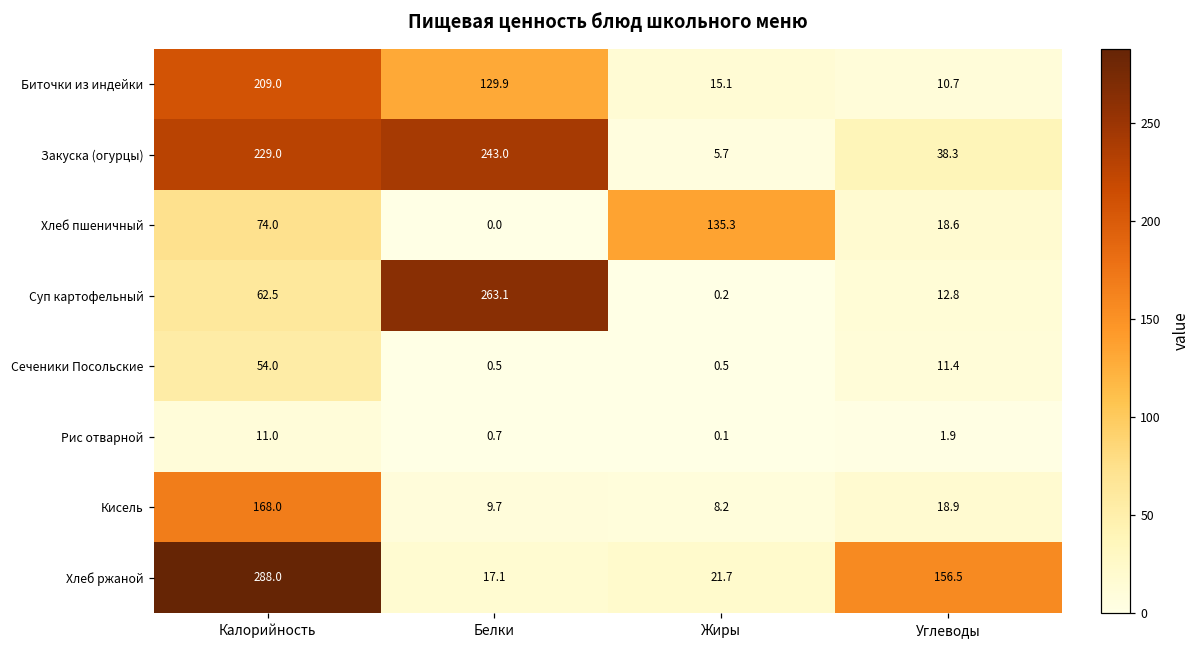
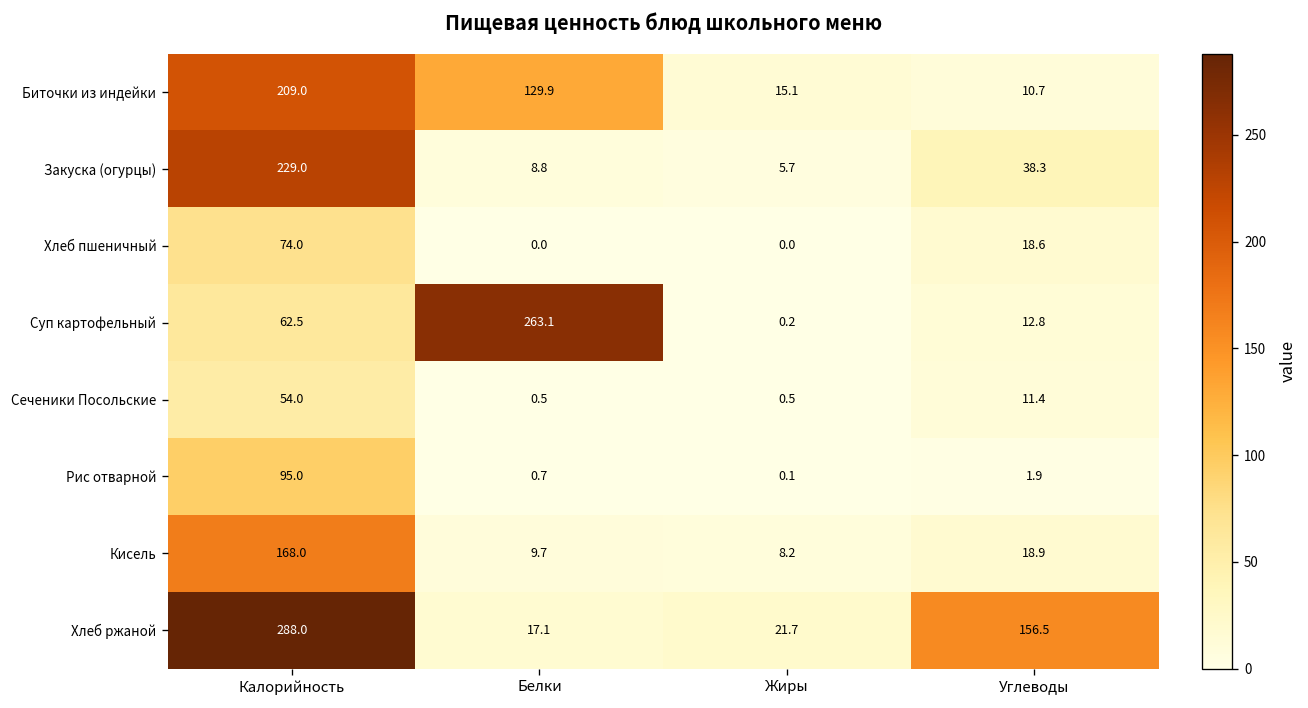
  {
    "Биточки из индейки": {
      "Калорийность": 209.0,
      "Белки": 129.9,
      "Жиры": 15.1,
      "Углеводы": 10.7
    },
    "Закуска (огурцы)": {
      "Калорийность": 229.0,
-     "Белки": 243.0,
+     "Белки": 8.8,
      "Жиры": 5.7,
      "Углеводы": 38.3
    },
    "Хлеб пшеничный": {
      "Калорийность": 74.0,
      "Белки": 0.0,
-     "Жиры": 135.3,
+     "Жиры": 0.0,
      "Углеводы": 18.6
    },
    "Суп картофельный": {
      "Калорийность": 62.5,
      "Белки": 263.1,
      "Жиры": 0.2,
      "Углеводы": 12.8
    },
    "Сеченики Посольские": {
      "Калорийность": 54.0,
      "Белки": 0.5,
      "Жиры": 0.5,
      "Углеводы": 11.4
    },
    "Рис отварной": {
-     "Калорийность": 11.0,
+     "Калорийность": 95.0,
      "Белки": 0.7,
      "Жиры": 0.1,
      "Углеводы": 1.9
    },
    "Кисель": {
      "Калорийность": 168.0,
      "Белки": 9.7,
      "Жиры": 8.2,
      "Углеводы": 18.9
    },
    "Хлеб ржаной": {
      "Калорийность": 288.0,
      "Белки": 17.1,
      "Жиры": 21.7,
      "Углеводы": 156.5
    }
  }
